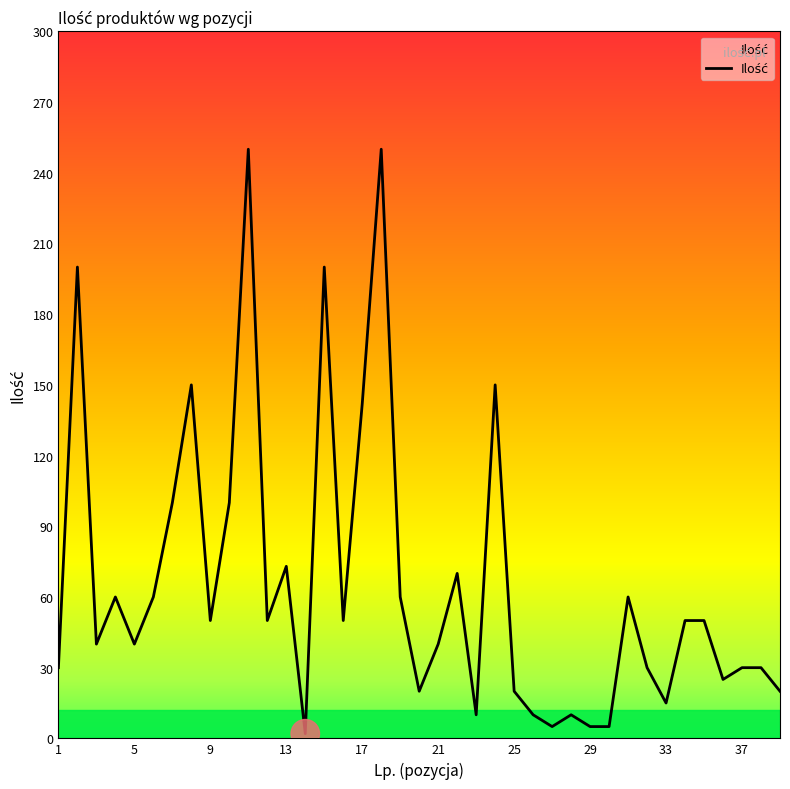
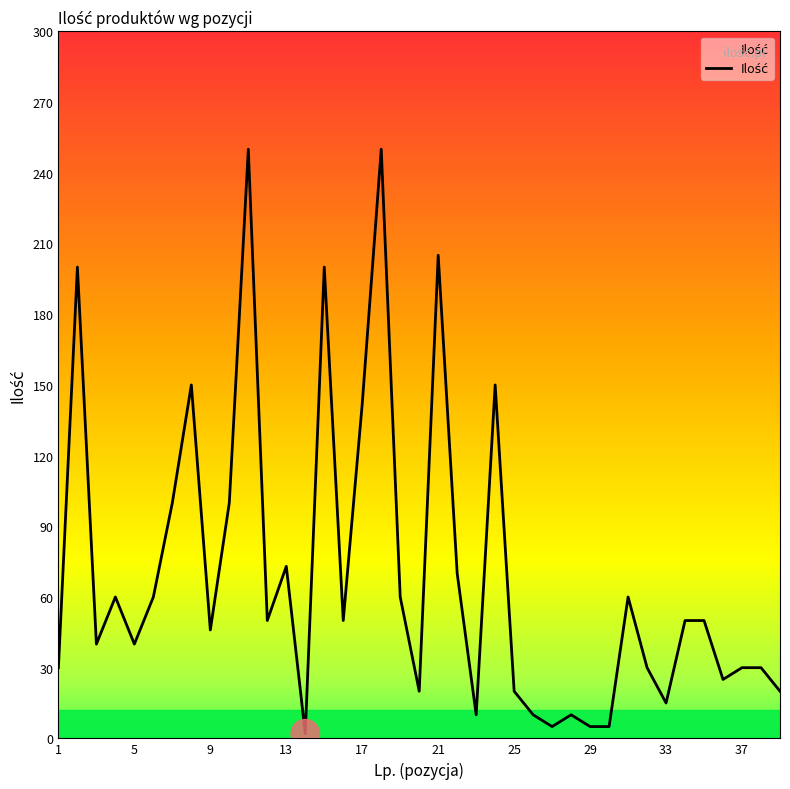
  {
    "1": 30,
    "5": 40,
-   "9": 50,
+   "9": 46,
    "13": 73,
    "17": 142,
-   "21": 40,
+   "21": 205,
    "25": 20,
    "33": 15,
    "37": 30
  }
